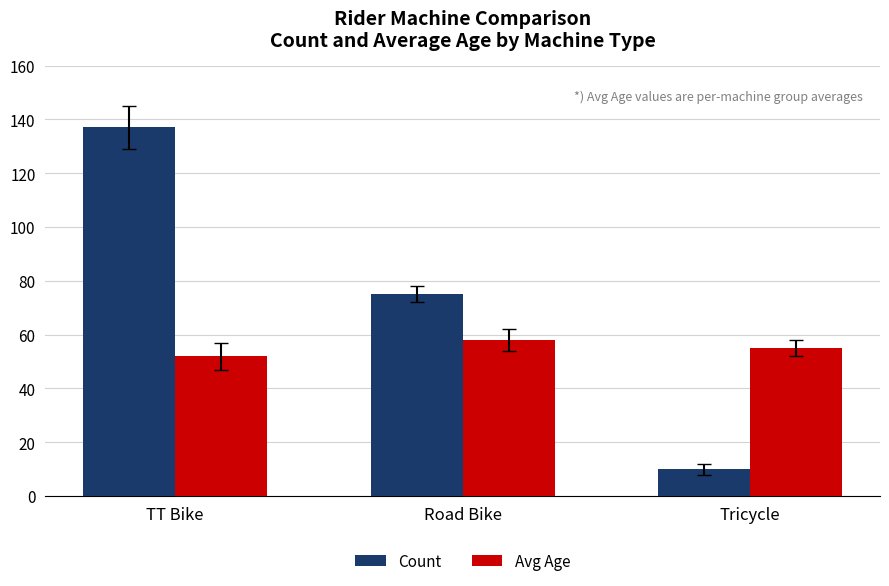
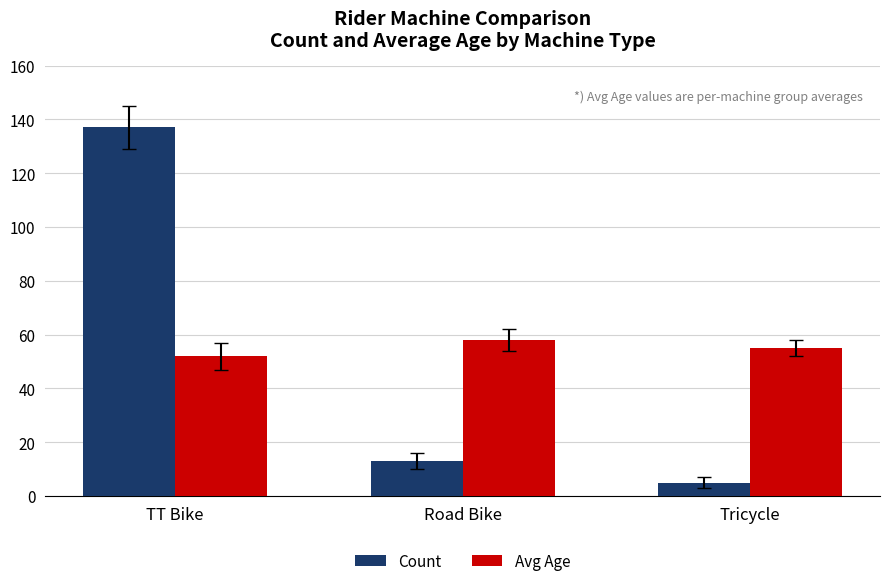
  {
    "Count": {
      "TT Bike": 137,
-     "Road Bike": 75,
-     "Tricycle": 10
+     "Road Bike": 13,
+     "Tricycle": 5
    },
    "Avg Age": {
      "TT Bike": 52,
      "Road Bike": 58,
      "Tricycle": 55
    }
  }
